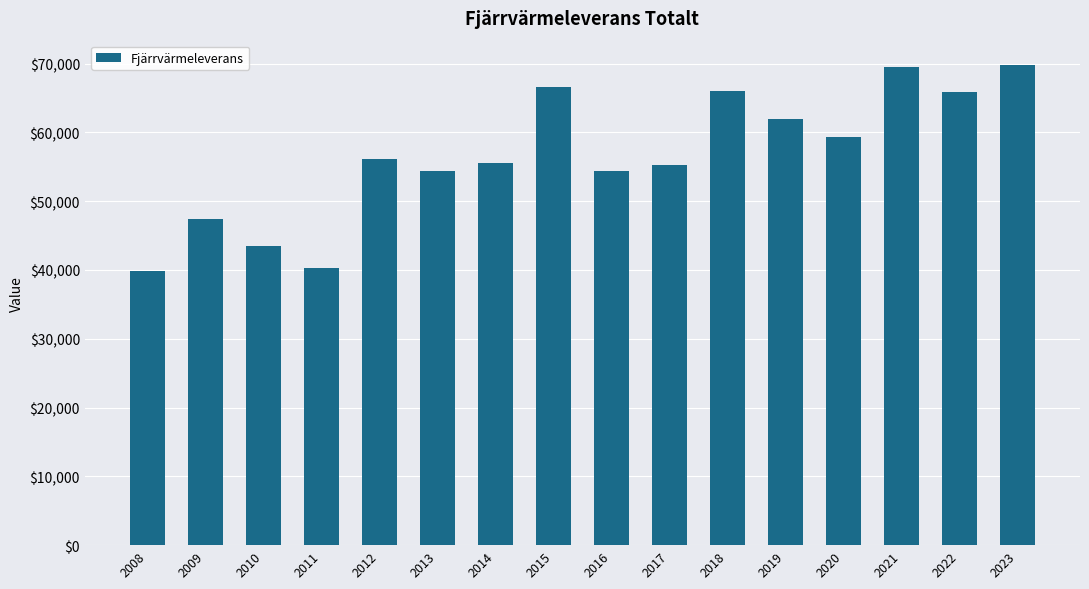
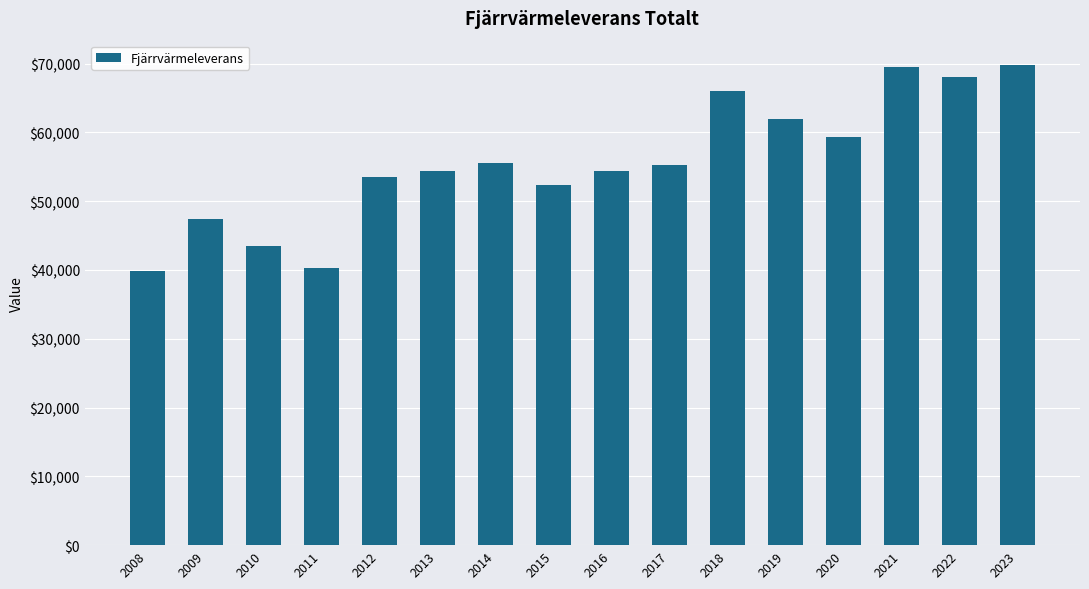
  {
    "2008": "$40,000",
    "2009": "$47,000",
    "2010": "$43,000",
    "2011": "$40,000",
-   "2012": "$56,000",
+   "2012": "$53,000",
    "2013": "$54,000",
    "2014": "$56,000",
-   "2015": "$67,000",
+   "2015": "$52,000",
    "2016": "$54,000",
    "2017": "$55,000",
    "2018": "$66,000",
    "2019": "$62,000",
    "2020": "$59,000",
    "2021": "$70,000",
-   "2022": "$66,000",
+   "2022": "$68,000",
    "2023": "$70,000"
  }
